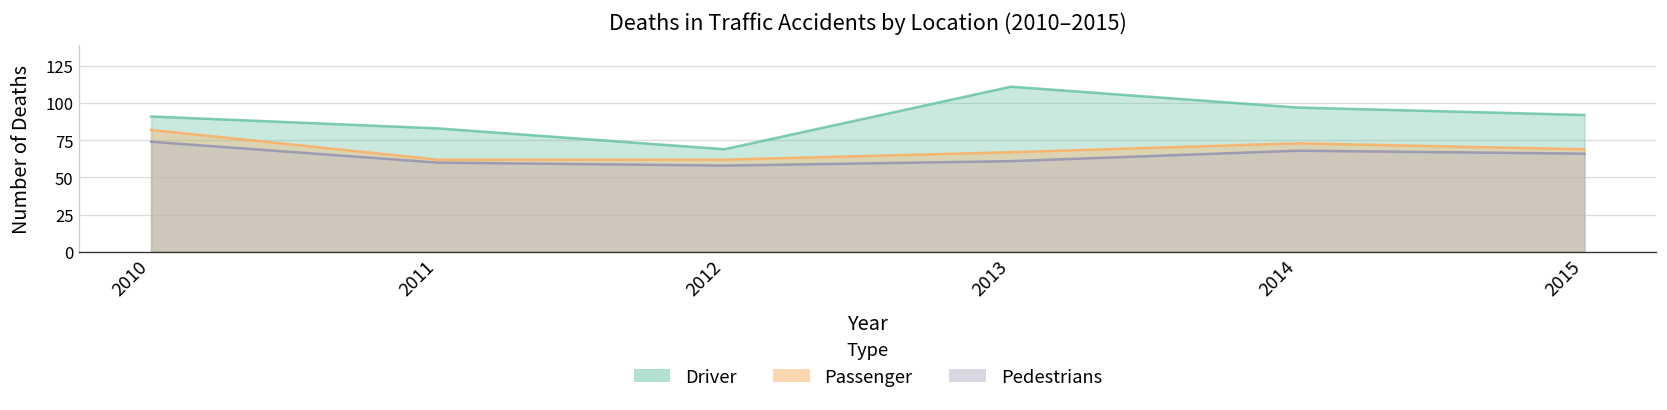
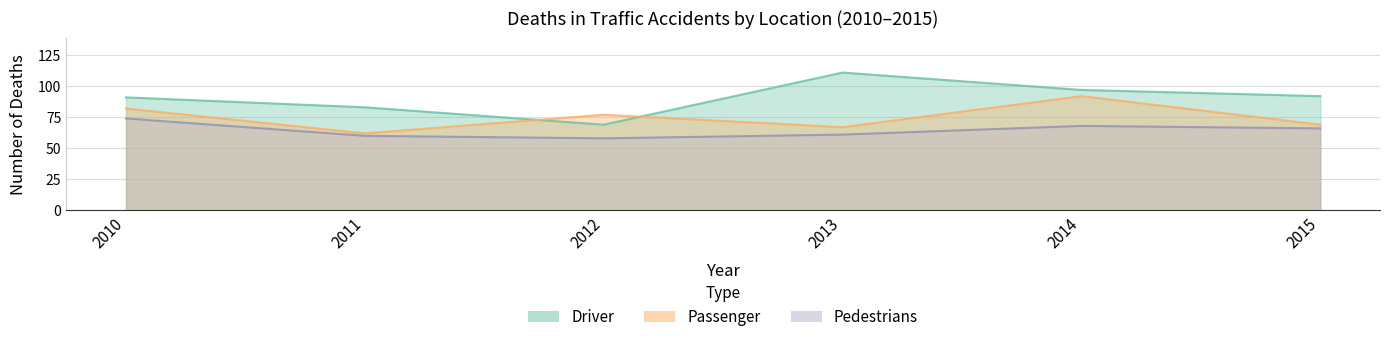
  {
    "Passenger": {
      "2010": 82,
-     "2012": 62,
+     "2012": 77,
      "2013": 67,
-     "2014": 73,
+     "2014": 92,
      "2015": 69
    }
  }
